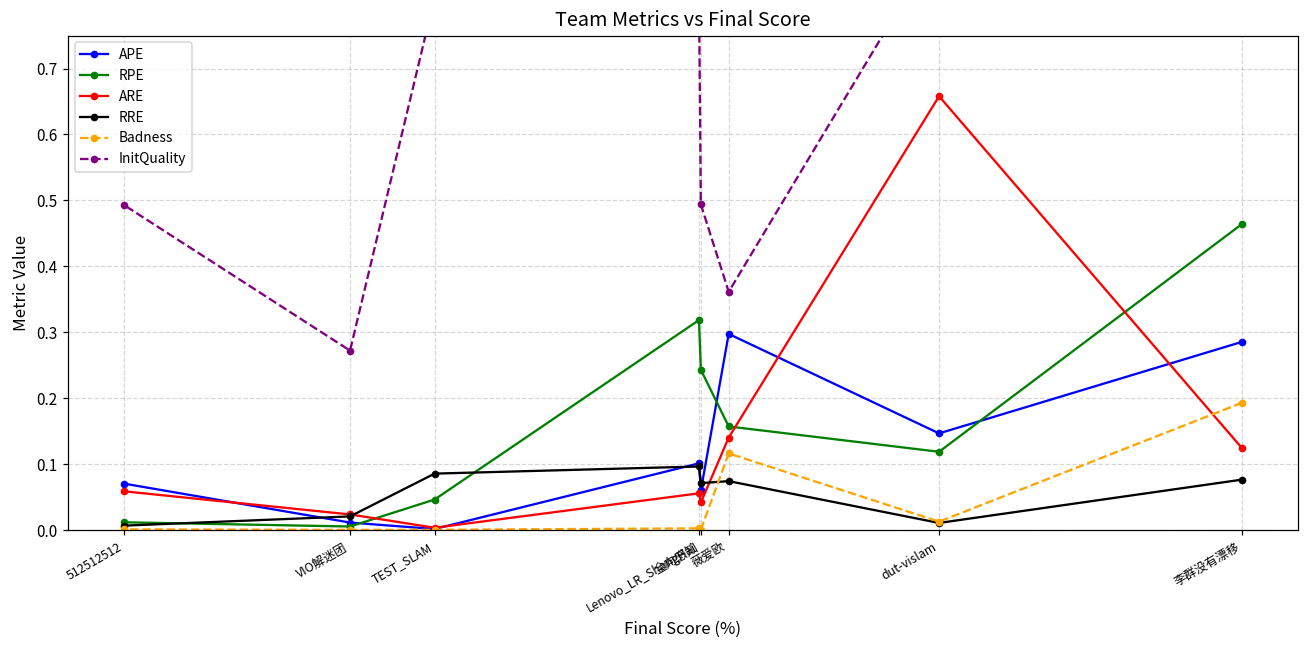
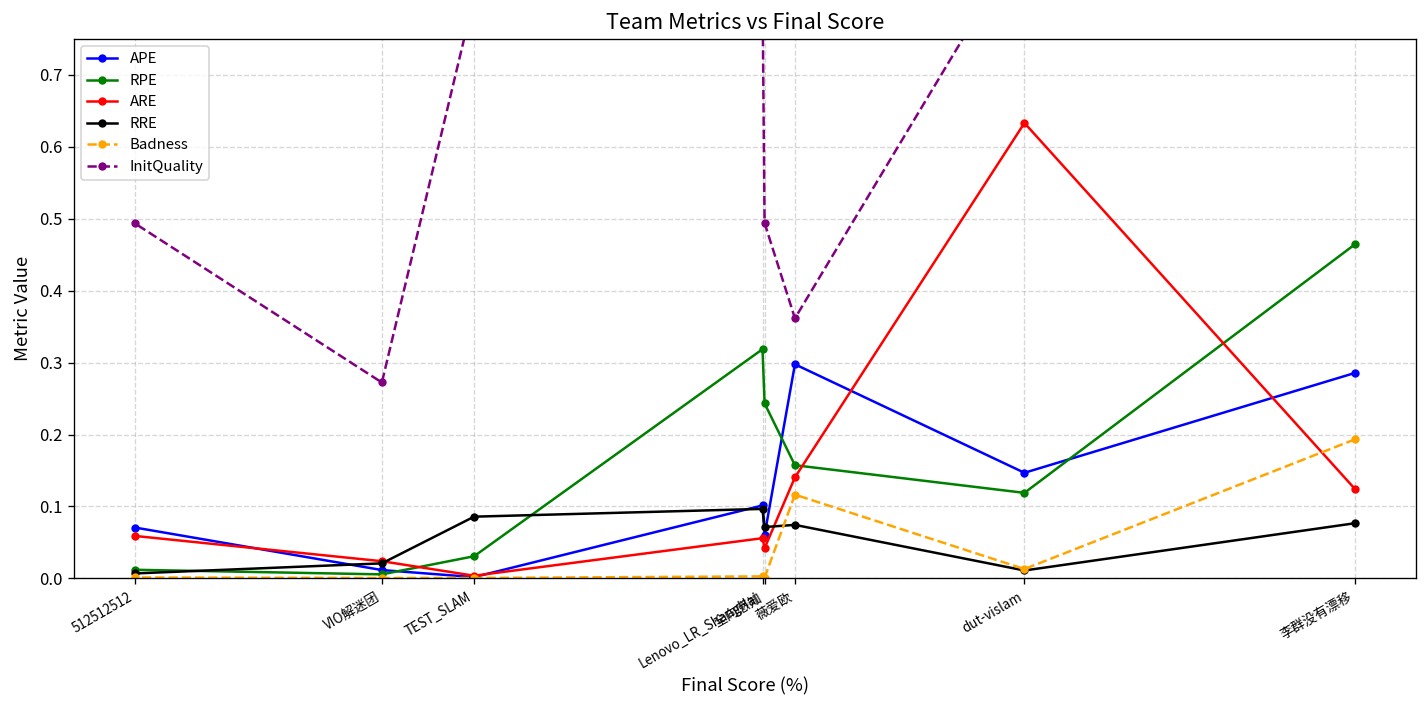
  {
    "APE": {
      "512512512": 0.07,
      "VIO解迷团": 0.01,
      "Lenovo_LR_ShangHai": 0.10,
      "全向感知": 0.06,
      "薇爱欧": 0.30,
      "dut-vislam": 0.15,
      "李群没有漂移": 0.29
    },
    "RPE": {
      "512512512": 0.01,
      "VIO解迷团": 0.01,
-     "TEST_SLAM": 0.05,
+     "TEST_SLAM": 0.03,
      "Lenovo_LR_ShangHai": 0.32,
      "全向感知": 0.24,
      "薇爱欧": 0.16,
      "dut-vislam": 0.12,
      "李群没有漂移": 0.46
    },
    "ARE": {
      "512512512": 0.06,
      "Lenovo_LR_ShangHai": 0.06,
      "全向感知": 0.04,
      "薇爱欧": 0.14,
-     "dut-vislam": 0.66,
+     "dut-vislam": 0.63,
      "李群没有漂移": 0.12
    },
    "RRE": {
      "512512512": 0.01,
      "TEST_SLAM": 0.09,
      "Lenovo_LR_ShangHai": 0.10,
      "全向感知": 0.07,
      "薇爱欧": 0.07,
      "李群没有漂移": 0.08
    },
    "Badness": {
      "512512512": 0.00,
      "VIO解迷团": 0.00,
      "Lenovo_LR_ShangHai": 0.00,
      "全向感知": 0.00,
      "薇爱欧": 0.12,
      "李群没有漂移": 0.19
    },
    "InitQuality": {
      "512512512": 0.49,
      "VIO解迷团": 0.27,
      "全向感知": 0.49,
      "薇爱欧": 0.36
    }
  }
